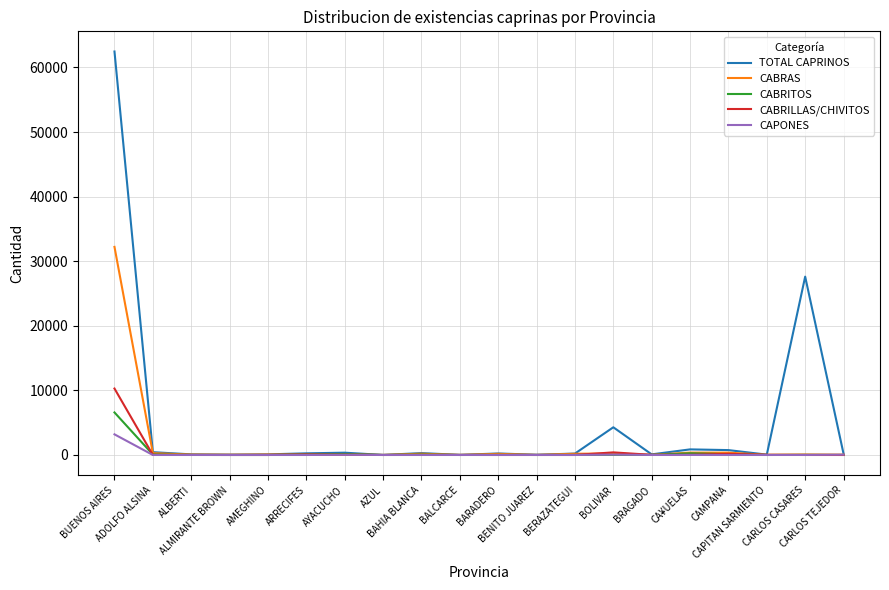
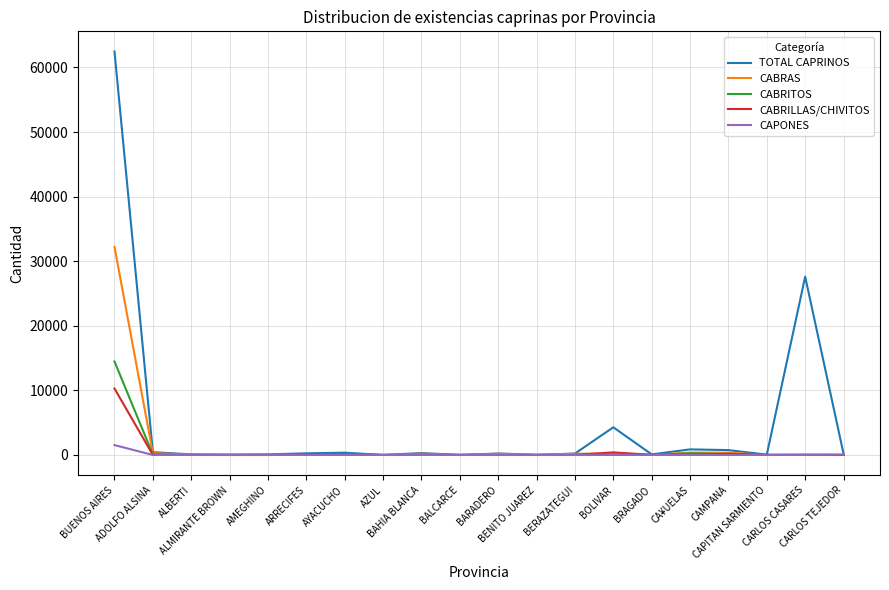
  {
    "TOTAL CAPRINOS": {
      "BUENOS AIRES": 62000,
      "BOLIVAR": 4000,
      "CA¥UELAS": 1000,
      "CAMPANA": 1000,
      "CARLOS CASARES": 28000
    },
    "CABRAS": {
      "BUENOS AIRES": 32000
    },
    "CABRITOS": {
-     "BUENOS AIRES": 7000
+     "BUENOS AIRES": 14000
    },
    "CABRILLAS/CHIVITOS": {
      "BUENOS AIRES": 10000
    },
    "CAPONES": {
-     "BUENOS AIRES": 3000
+     "BUENOS AIRES": 2000
    }
  }
